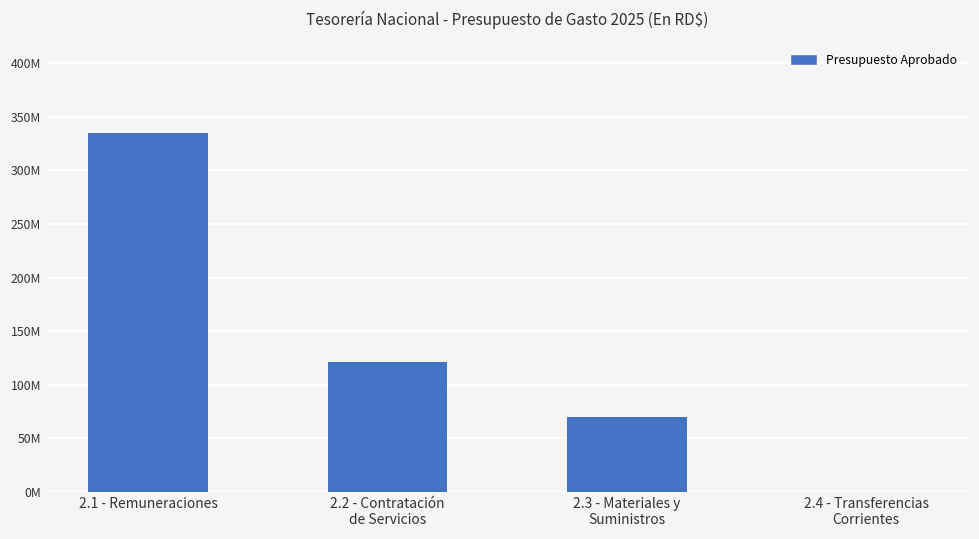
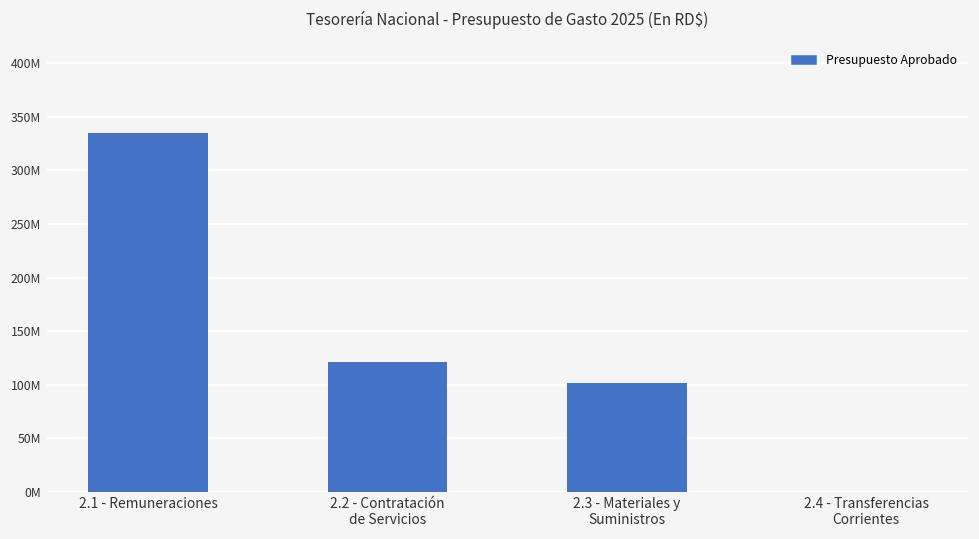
  {
    "2.1 - Remuneraciones": 330000000,
    "2.2 - Contratación de Servicios": 120000000,
-   "2.3 - Materiales y Suministros": 70000000
+   "2.3 - Materiales y Suministros": 100000000
  }
